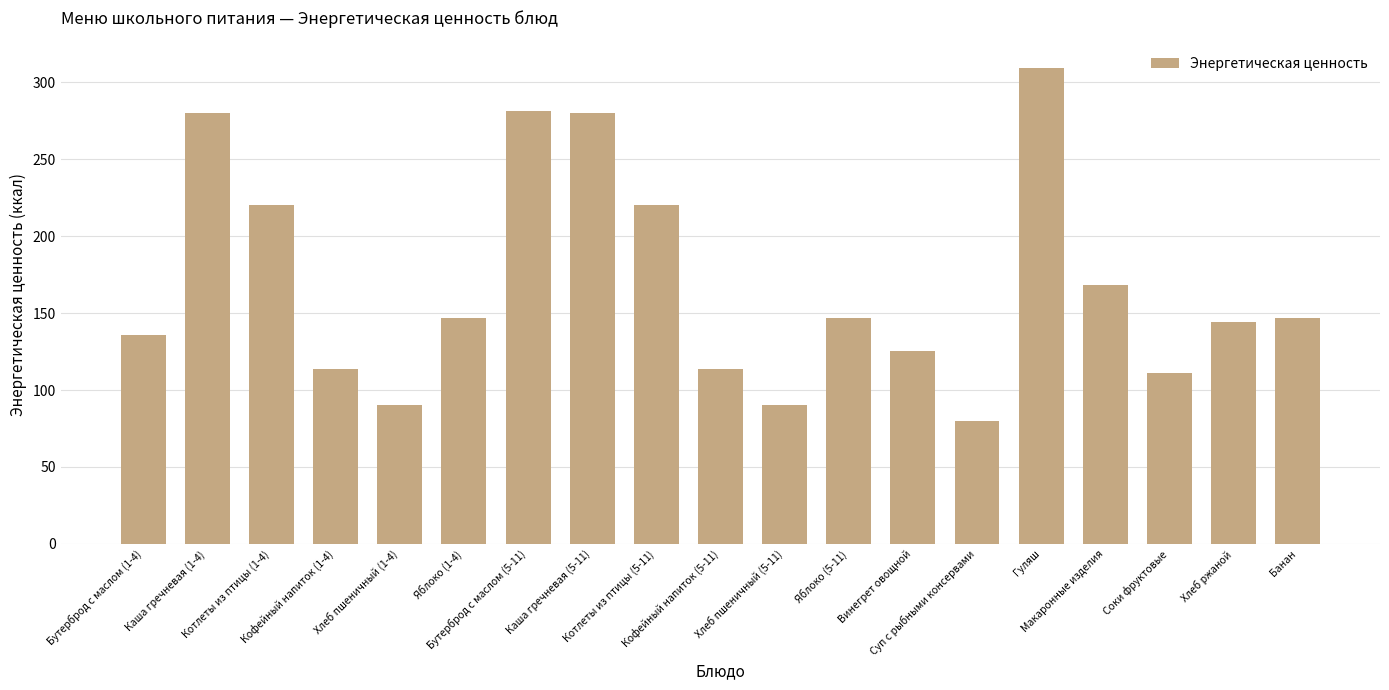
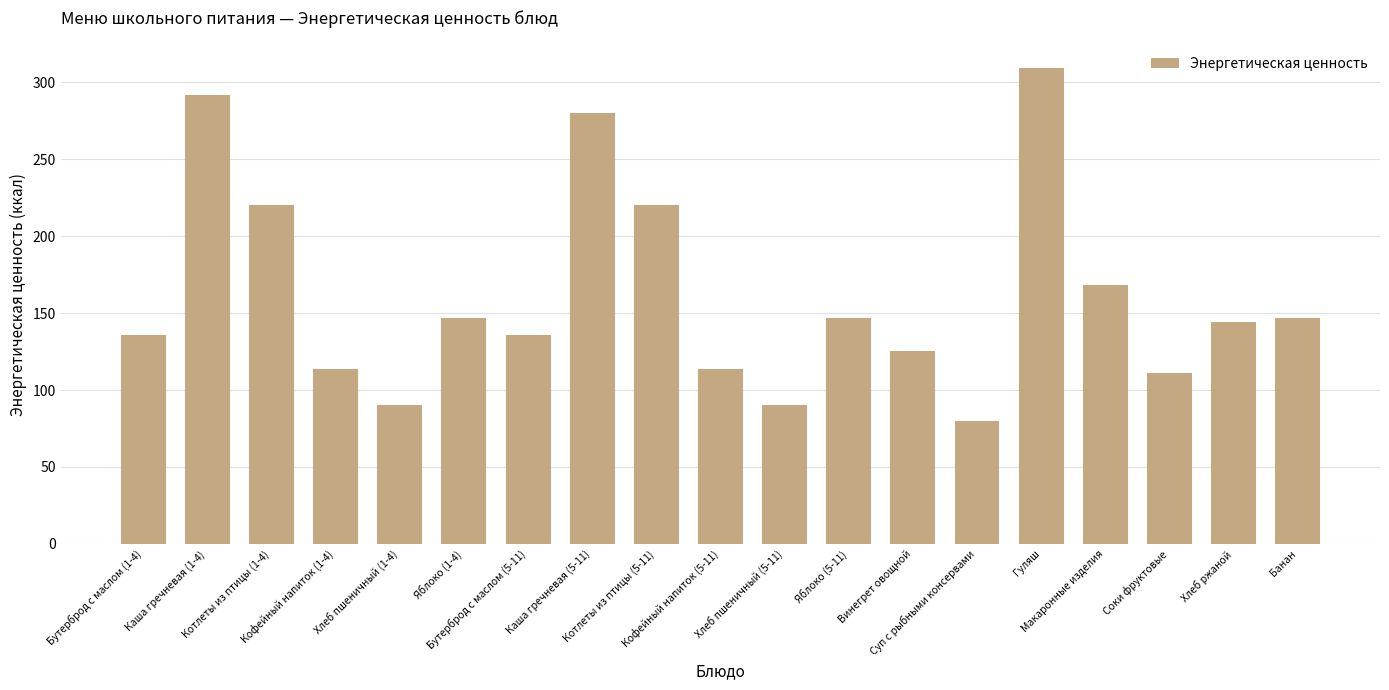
  {
    "Бутерброд с маслом (1-4)": 136,
-   "Каша гречневая (1-4)": 280,
+   "Каша гречневая (1-4)": 292,
    "Котлеты из птицы (1-4)": 220,
    "Кофейный напиток (1-4)": 113,
    "Хлеб пшеничный (1-4)": 90,
    "Яблоко (1-4)": 147,
-   "Бутерброд с маслом (5-11)": 281,
+   "Бутерброд с маслом (5-11)": 136,
    "Каша гречневая (5-11)": 280,
    "Котлеты из птицы (5-11)": 220,
    "Кофейный напиток (5-11)": 113,
    "Хлеб пшеничный (5-11)": 90,
    "Яблоко (5-11)": 147,
    "Винегрет овощной": 125,
    "Суп с рыбными консервами": 80,
    "Гуляш": 309,
    "Макаронные изделия": 168,
    "Соки фруктовые": 111,
    "Хлеб ржаной": 144,
    "Банан": 147
  }
